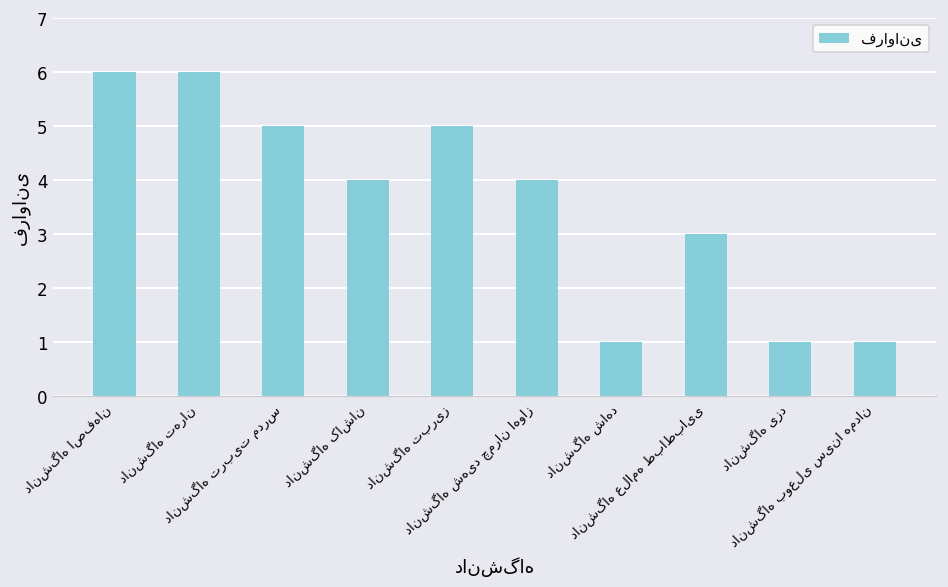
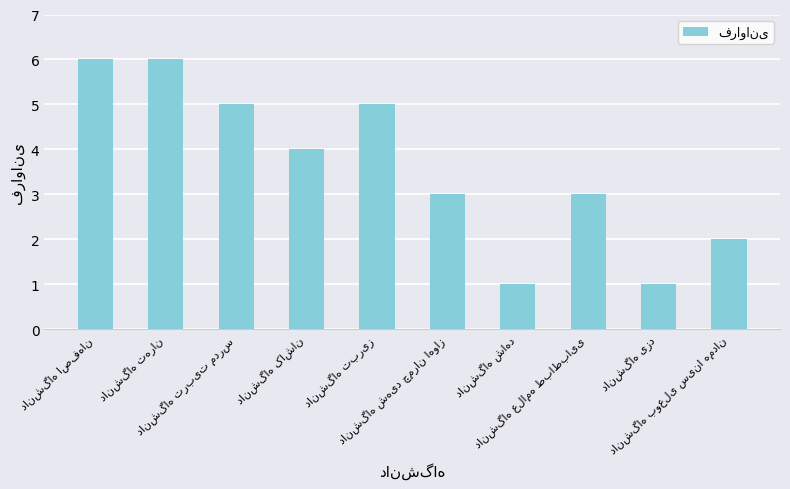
  {
    "دانشگاه اصفهان": 6,
    "دانشگاه تهران": 6,
    "دانشگاه تربیت مدرس": 5,
    "دانشگاه کاشان": 4,
    "دانشگاه تبریز": 5,
-   "دانشگاه شهید چمران اهواز": 4,
+   "دانشگاه شهید چمران اهواز": 3,
    "دانشگاه شاهد": 1,
    "دانشگاه علامه طباطبایی": 3,
    "دانشگاه یزد": 1,
-   "دانشگاه بوعلی سینا همدان": 1
+   "دانشگاه بوعلی سینا همدان": 2
  }
